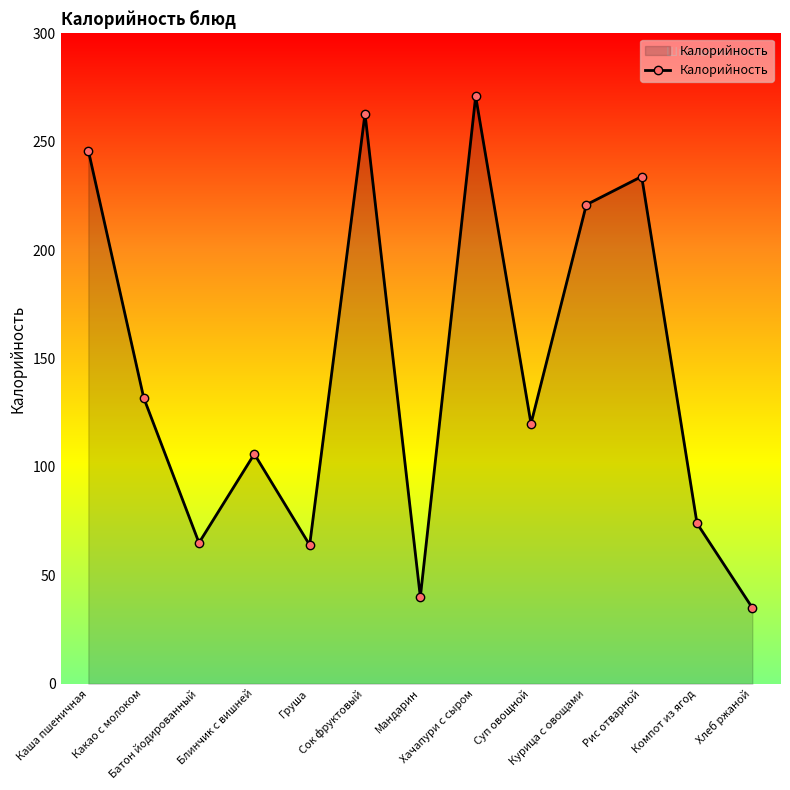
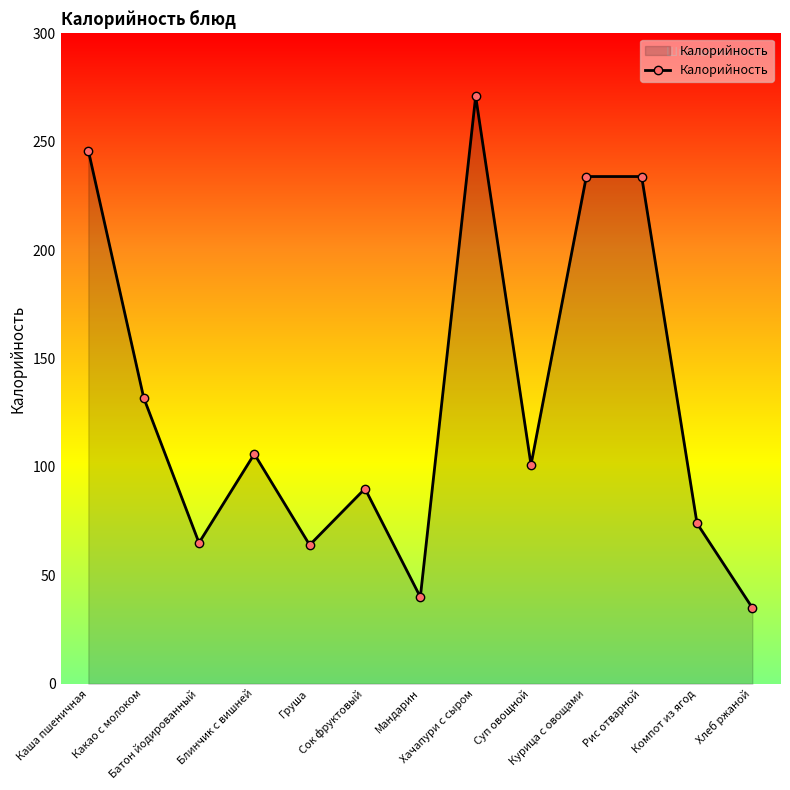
  {
    "Каша пшеничная": 246,
    "Какао с молоком": 132,
    "Батон йодированный": 65,
    "Блинчик с вишней": 106,
    "Груша": 64,
-   "Сок фруктовый": 263,
+   "Сок фруктовый": 90,
    "Мандарин": 40,
    "Хачапури с сыром": 271,
-   "Суп овощной": 120,
-   "Курица с овощами": 221,
+   "Суп овощной": 101,
+   "Курица с овощами": 234,
    "Рис отварной": 234,
    "Компот из ягод": 74,
    "Хлеб ржаной": 35
  }
